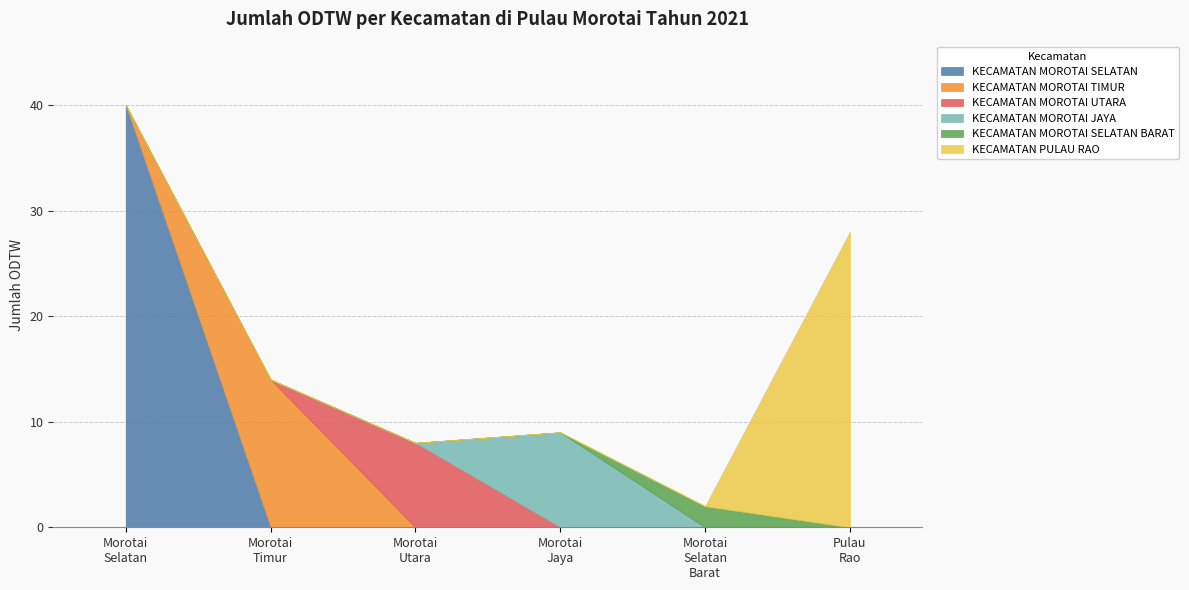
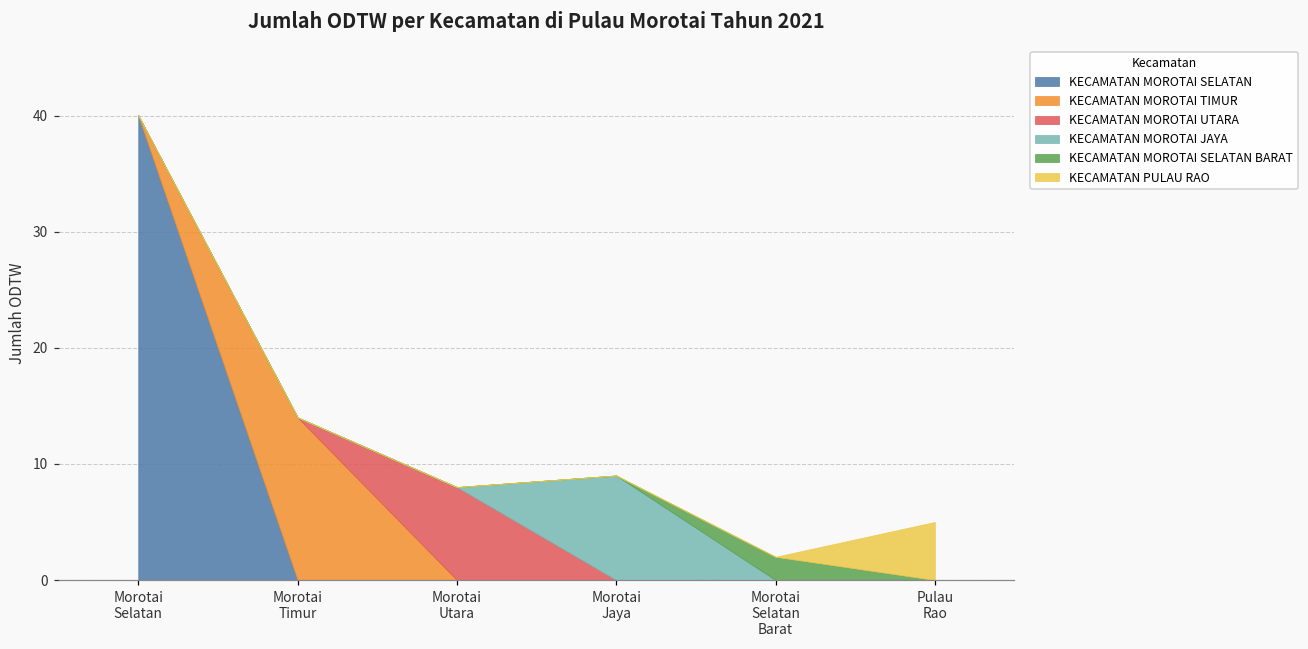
  {
    "KECAMATAN MOROTAI SELATAN": {
      "Morotai Timur": 0
    },
    "KECAMATAN PULAU RAO": {
-     "Pulau Rao": 28
+     "Pulau Rao": 5
    }
  }
